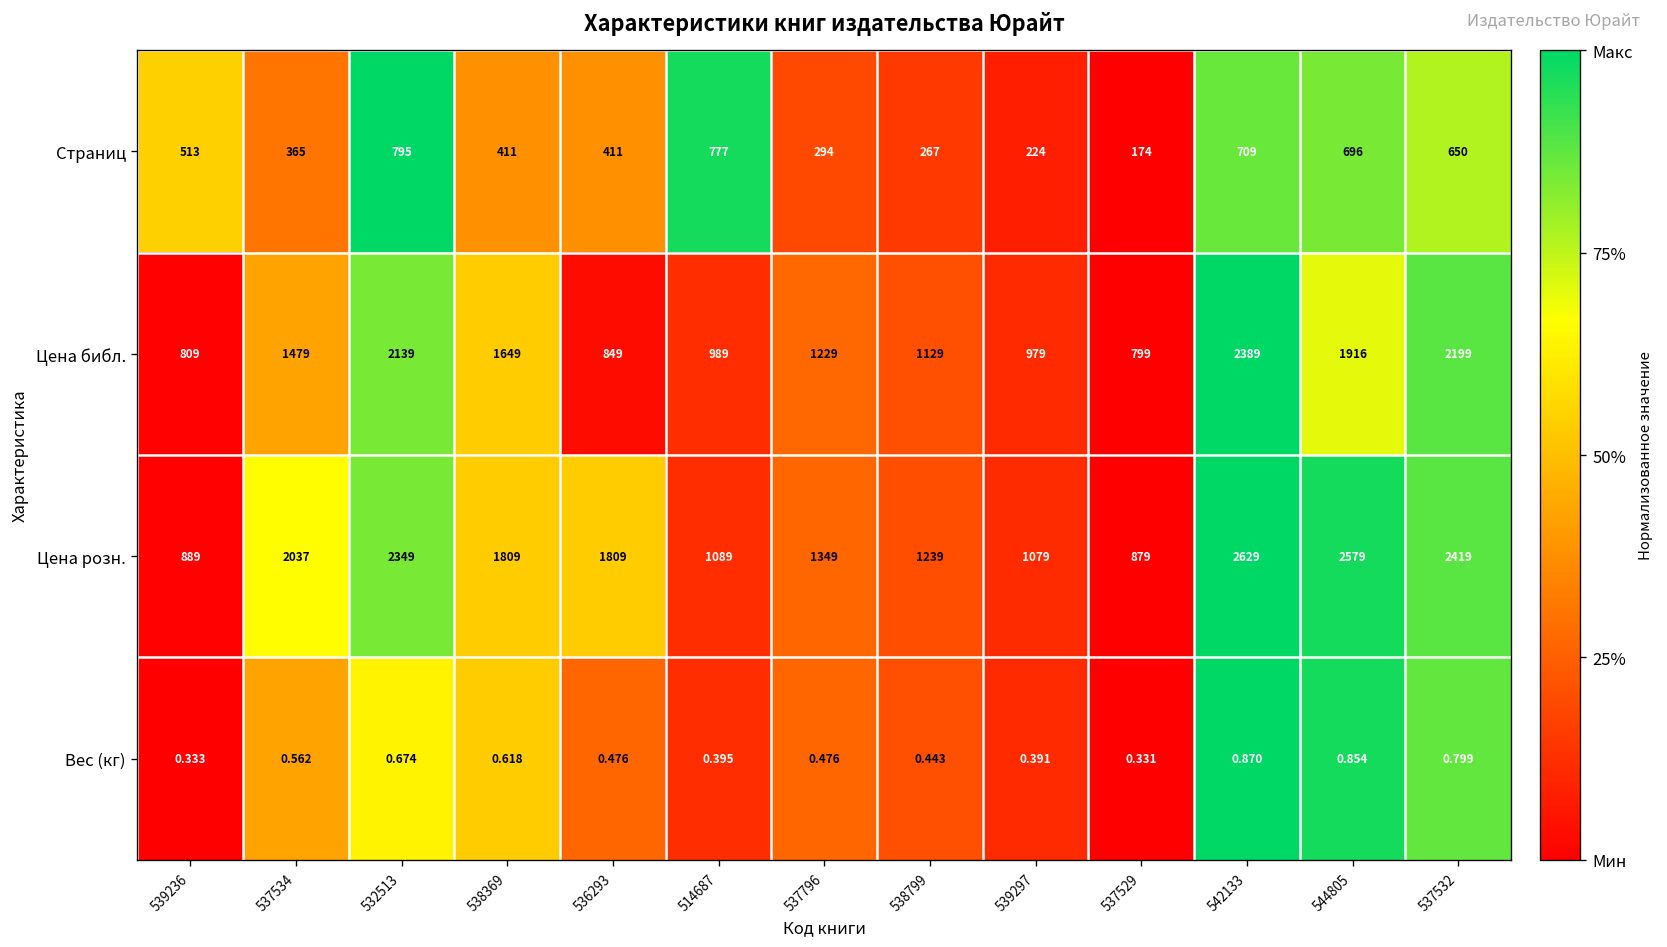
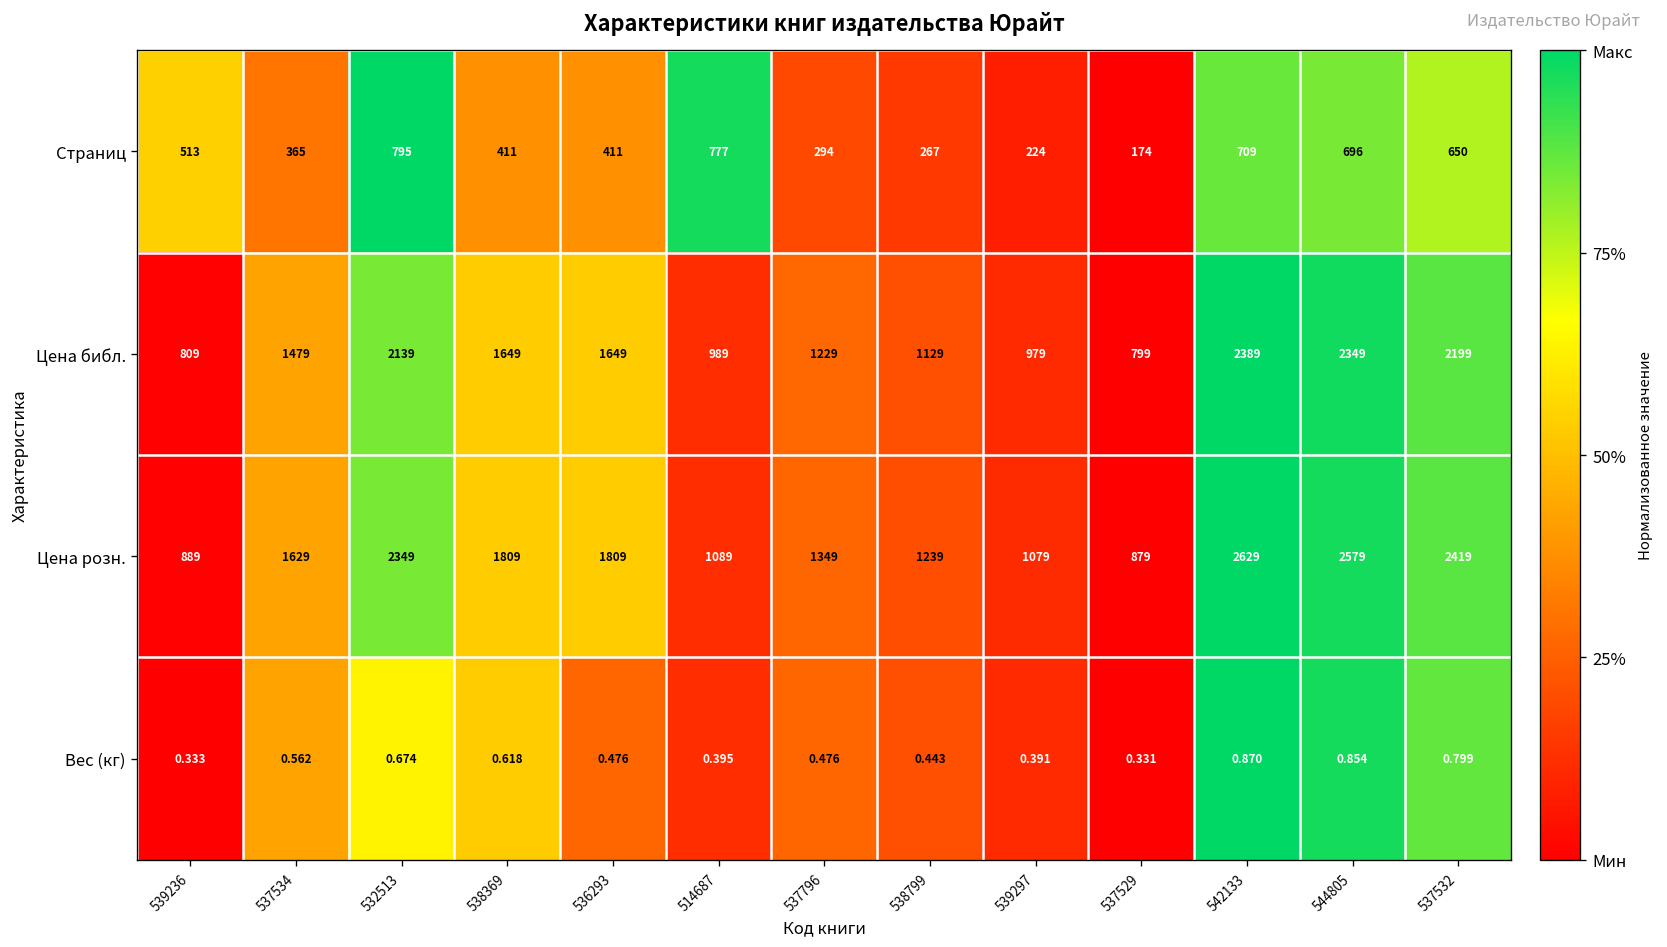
  {
    "Страниц": {
      "539236": 513,
      "537534": 365,
      "532513": 795,
      "538369": 411,
      "536293": 411,
      "514687": 777,
      "537796": 294,
      "538799": 267,
      "539297": 224,
      "537529": 174,
      "542133": 709,
      "544805": 696,
      "537532": 650
    },
    "Цена библ.": {
      "539236": 809,
      "537534": 1479,
      "532513": 2139,
      "538369": 1649,
-     "536293": 849,
+     "536293": 1649,
      "514687": 989,
      "537796": 1229,
      "538799": 1129,
      "539297": 979,
      "537529": 799,
      "542133": 2389,
-     "544805": 1916,
+     "544805": 2349,
      "537532": 2199
    },
    "Цена розн.": {
      "539236": 889,
-     "537534": 2037,
+     "537534": 1629,
      "532513": 2349,
      "538369": 1809,
      "536293": 1809,
      "514687": 1089,
      "537796": 1349,
      "538799": 1239,
      "539297": 1079,
      "537529": 879,
      "542133": 2629,
      "544805": 2579,
      "537532": 2419
    },
    "Вес (кг)": {
      "539236": 0.333,
      "537534": 0.562,
      "532513": 0.674,
      "538369": 0.618,
      "536293": 0.476,
      "514687": 0.395,
      "537796": 0.476,
      "538799": 0.443,
      "539297": 0.391,
      "537529": 0.331,
      "542133": 0.870,
      "544805": 0.854,
      "537532": 0.799
    }
  }
